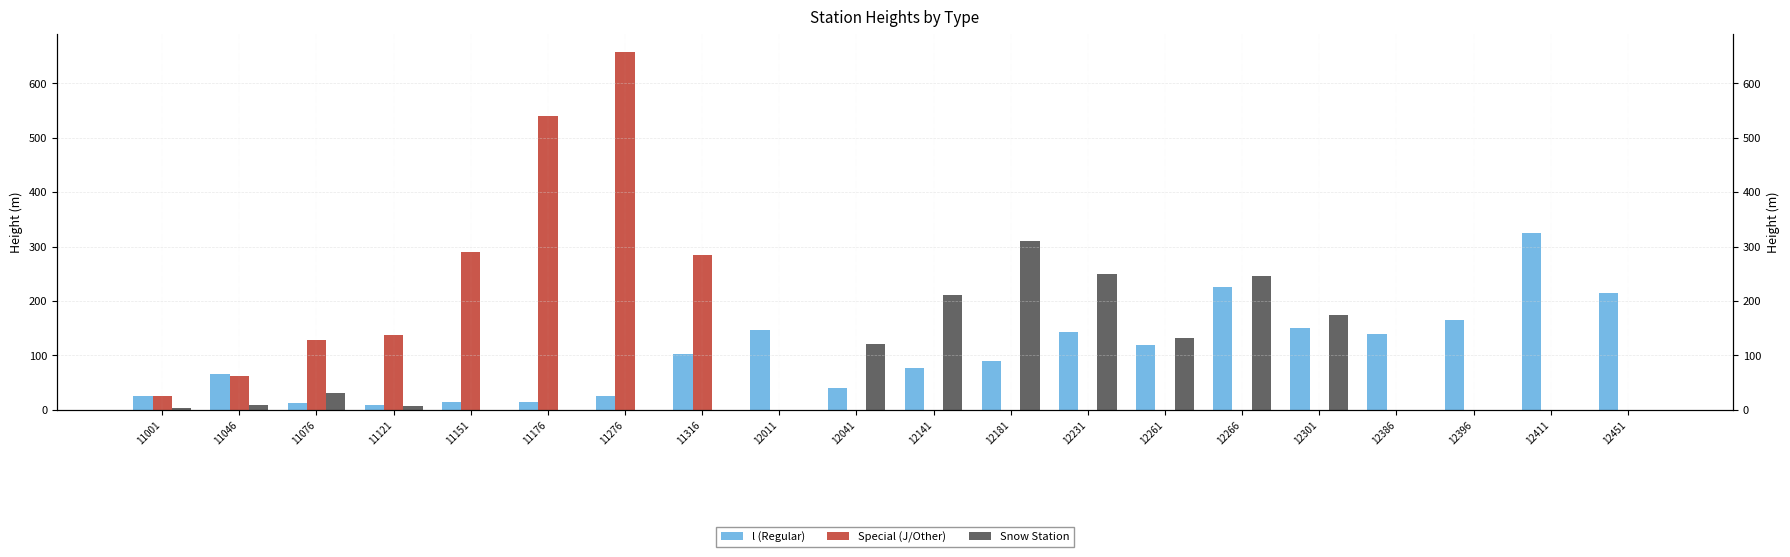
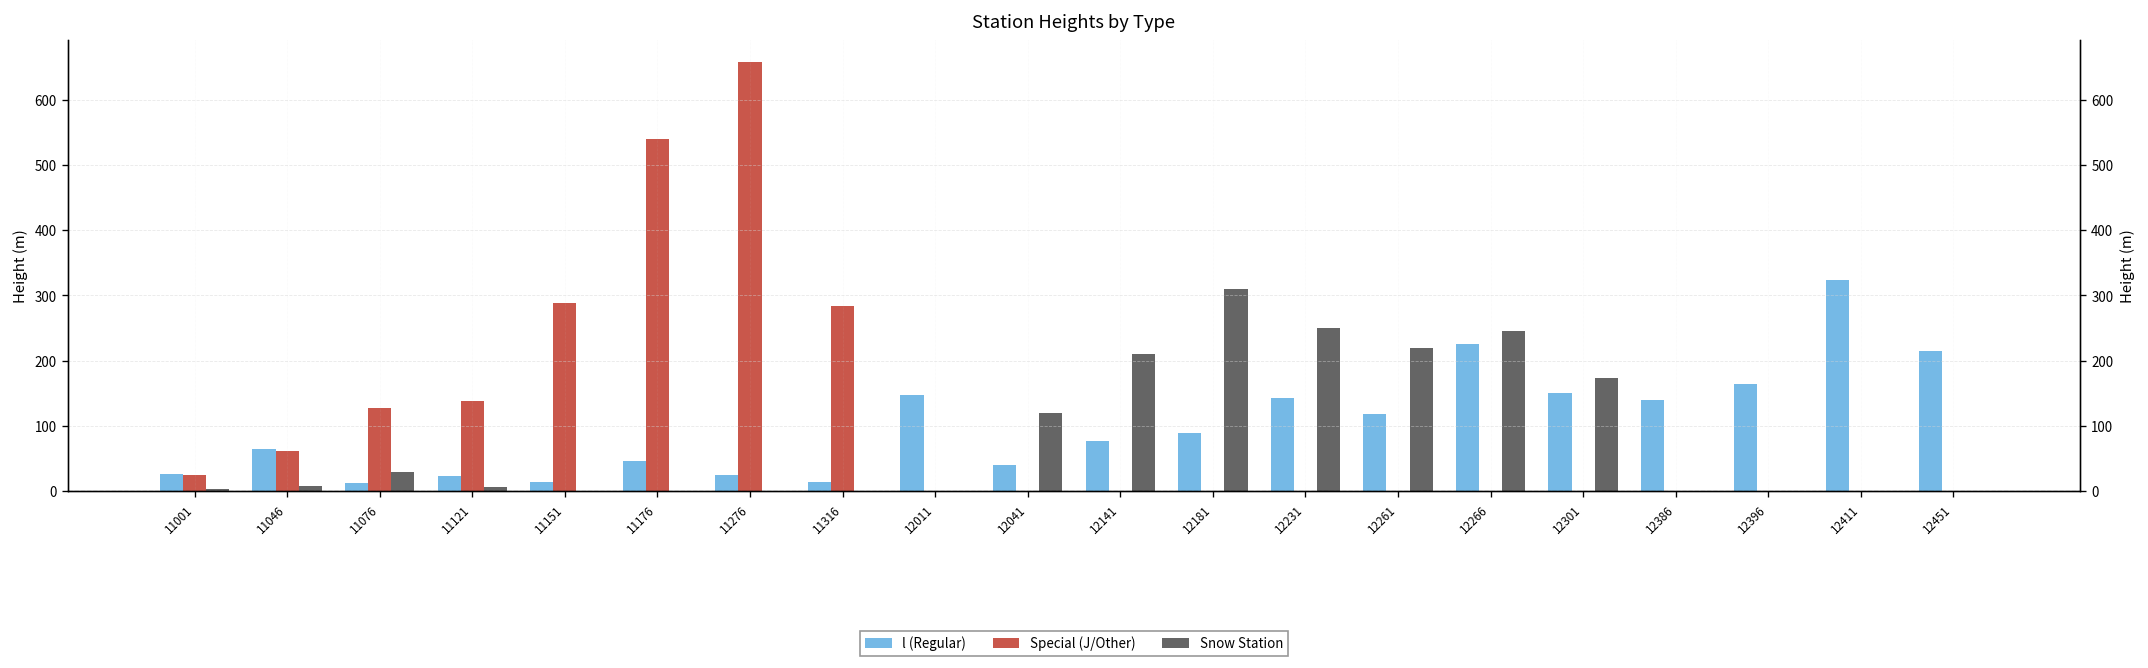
  {
    "l (Regular)": {
      "11001": 30,
      "11046": 70,
      "11076": 10,
-     "11121": 10,
+     "11121": 20,
      "11151": 10,
-     "11176": 10,
+     "11176": 50,
      "11276": 30,
-     "11316": 100,
+     "11316": 10,
      "12011": 150,
      "12041": 40,
      "12141": 80,
      "12181": 90,
      "12231": 140,
      "12261": 120,
      "12266": 230,
      "12301": 150,
      "12386": 140,
      "12396": 160,
      "12411": 320,
      "12451": 220
    },
    "Special (J/Other)": {
      "11001": 30,
      "11046": 60,
      "11076": 130,
      "11121": 140,
      "11151": 290,
      "11176": 540,
      "11276": 660,
      "11316": 280,
      "12011": 0,
      "12041": 0,
      "12141": 0,
      "12181": 0,
      "12231": 0,
      "12261": 0,
      "12266": 0,
      "12301": 0,
      "12386": 0,
      "12396": 0,
      "12411": 0,
      "12451": 0
    },
    "Snow Station": {
      "11046": 10,
      "11076": 30,
      "11121": 10,
      "11151": 0,
      "11176": 0,
      "11276": 0,
      "11316": 0,
      "12011": 0,
      "12041": 120,
      "12141": 210,
      "12181": 310,
      "12231": 250,
-     "12261": 130,
+     "12261": 220,
      "12266": 250,
      "12301": 170,
      "12386": 0,
      "12396": 0,
      "12411": 0,
      "12451": 0
    }
  }
